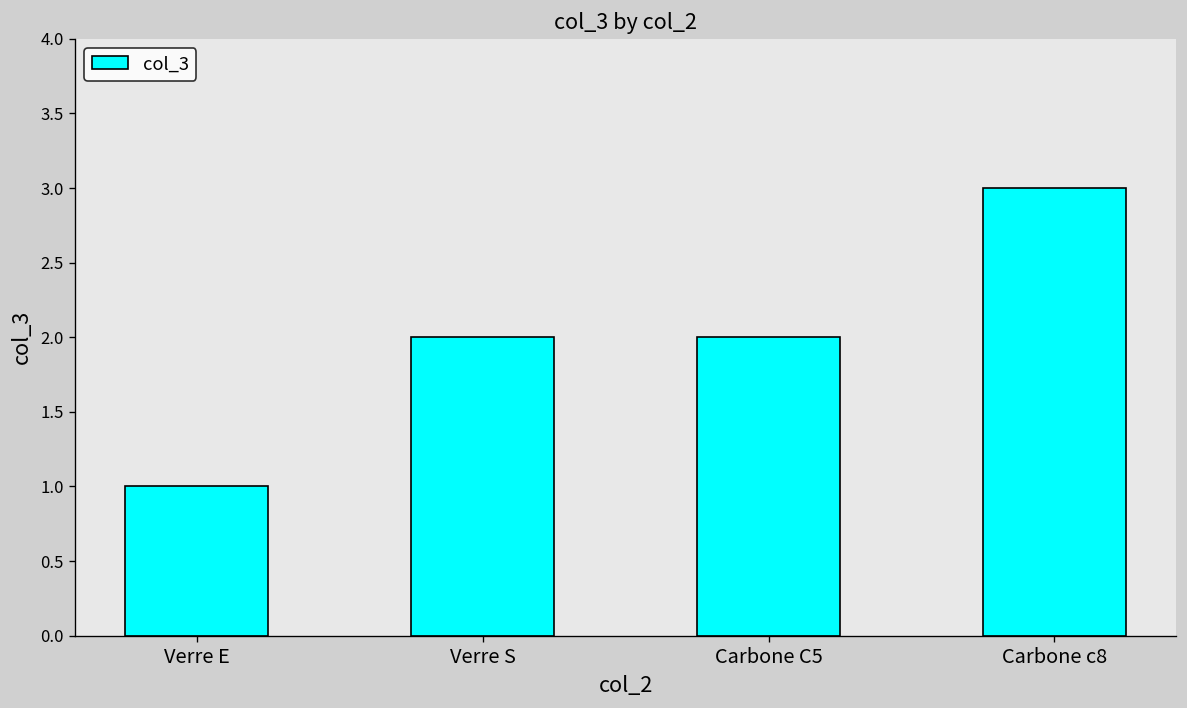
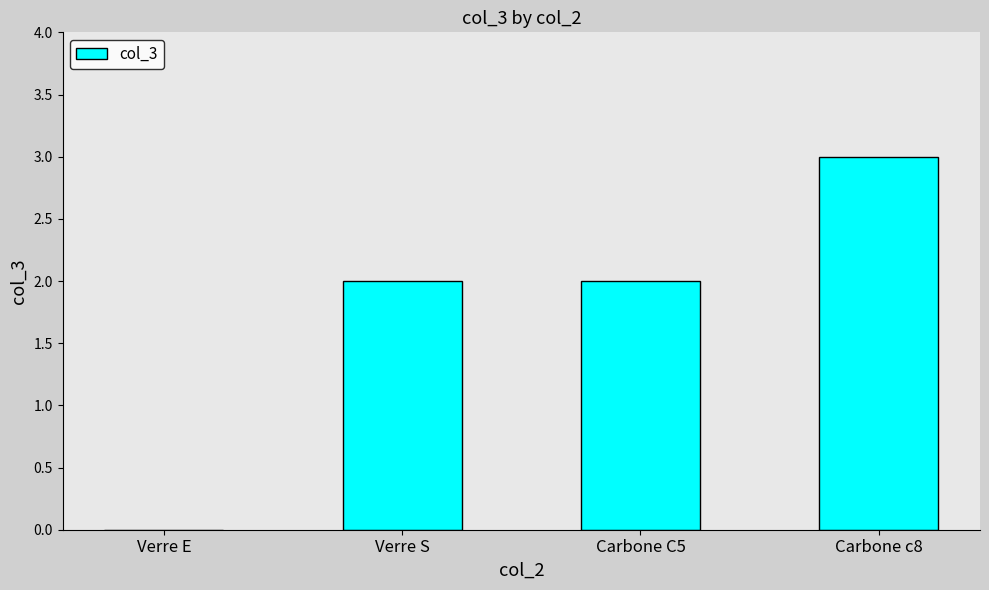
  {
-   "Verre E": 1,
+   "Verre E": 0,
    "Verre S": 2,
    "Carbone C5": 2,
    "Carbone c8": 3
  }
